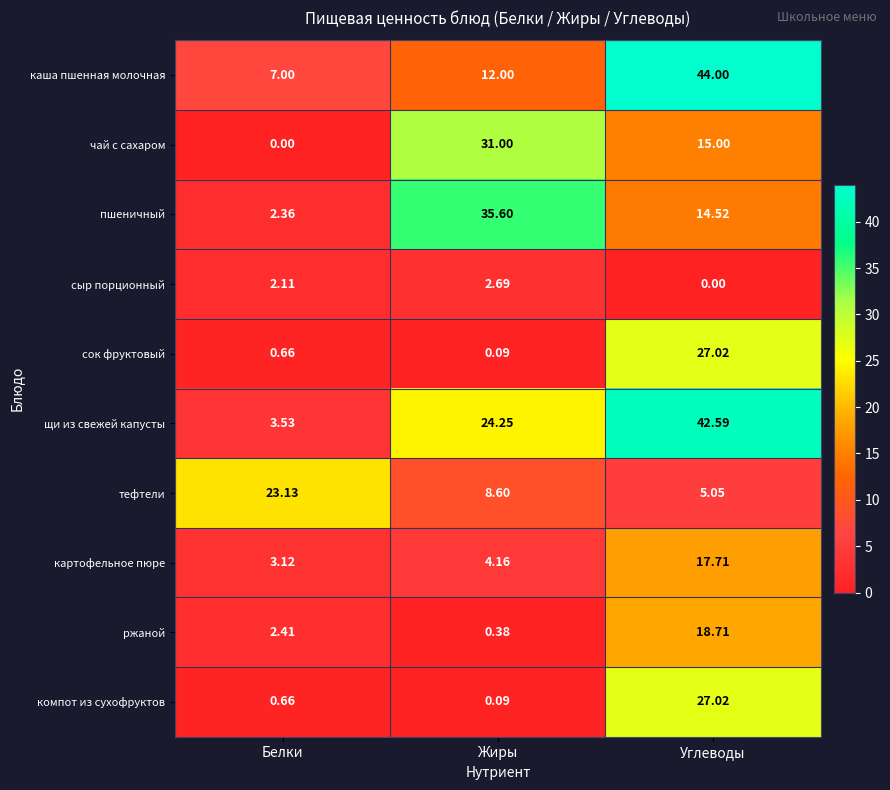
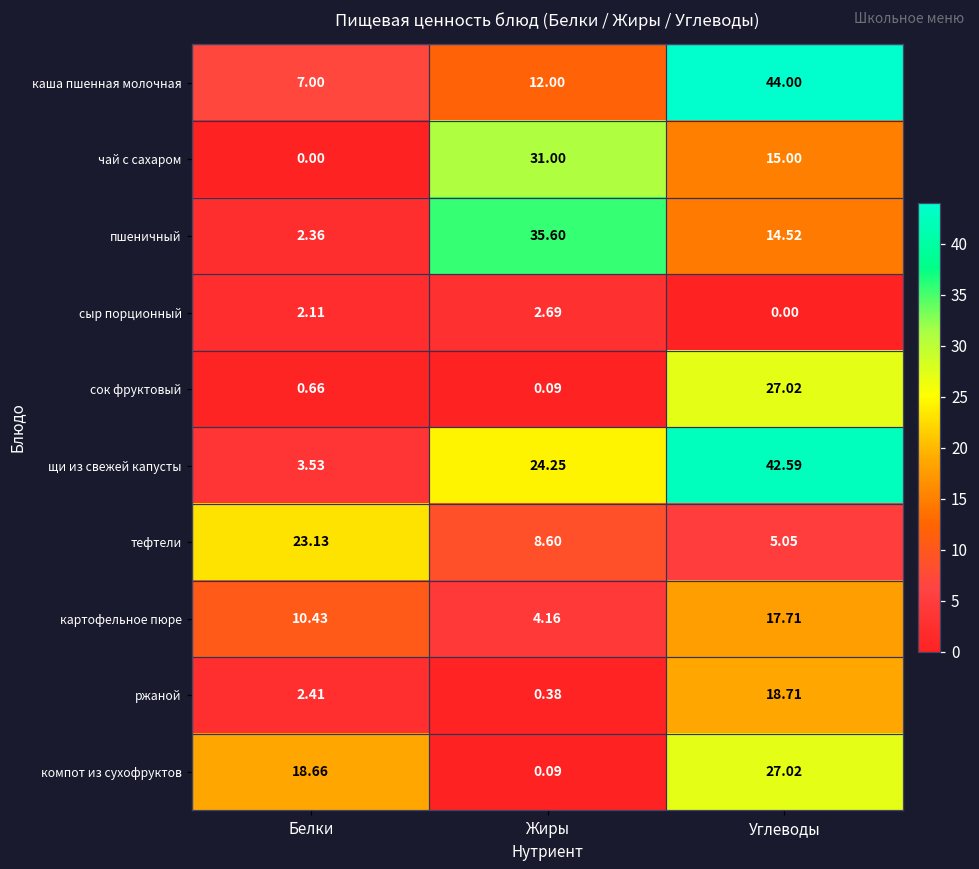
  {
    "каша пшенная молочная": {
      "Белки": 7.00,
      "Жиры": 12.00,
      "Углеводы": 44.00
    },
    "чай с сахаром": {
      "Белки": 0.00,
      "Жиры": 31.00,
      "Углеводы": 15.00
    },
    "пшеничный": {
      "Белки": 2.36,
      "Жиры": 35.60,
      "Углеводы": 14.52
    },
    "сыр порционный": {
      "Белки": 2.11,
      "Жиры": 2.69,
      "Углеводы": 0.00
    },
    "сок фруктовый": {
      "Белки": 0.66,
      "Жиры": 0.09,
      "Углеводы": 27.02
    },
    "щи из свежей капусты": {
      "Белки": 3.53,
      "Жиры": 24.25,
      "Углеводы": 42.59
    },
    "тефтели": {
      "Белки": 23.13,
      "Жиры": 8.60,
      "Углеводы": 5.05
    },
    "картофельное пюре": {
-     "Белки": 3.12,
+     "Белки": 10.43,
      "Жиры": 4.16,
      "Углеводы": 17.71
    },
    "ржаной": {
      "Белки": 2.41,
      "Жиры": 0.38,
      "Углеводы": 18.71
    },
    "компот из сухофруктов": {
-     "Белки": 0.66,
+     "Белки": 18.66,
      "Жиры": 0.09,
      "Углеводы": 27.02
    }
  }
